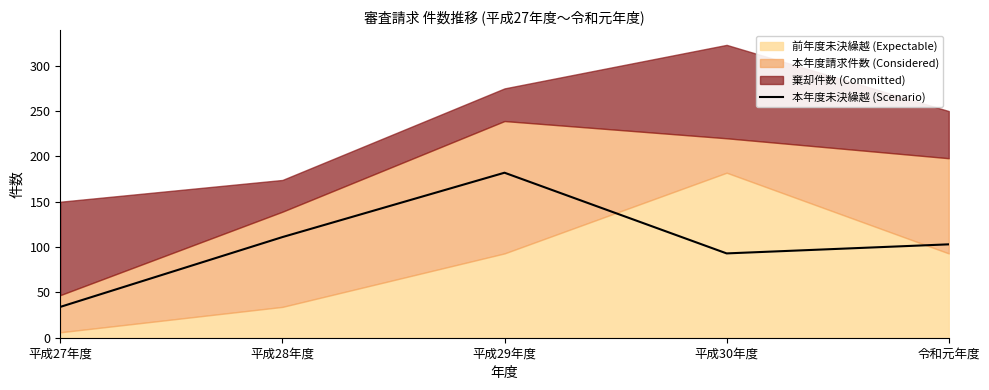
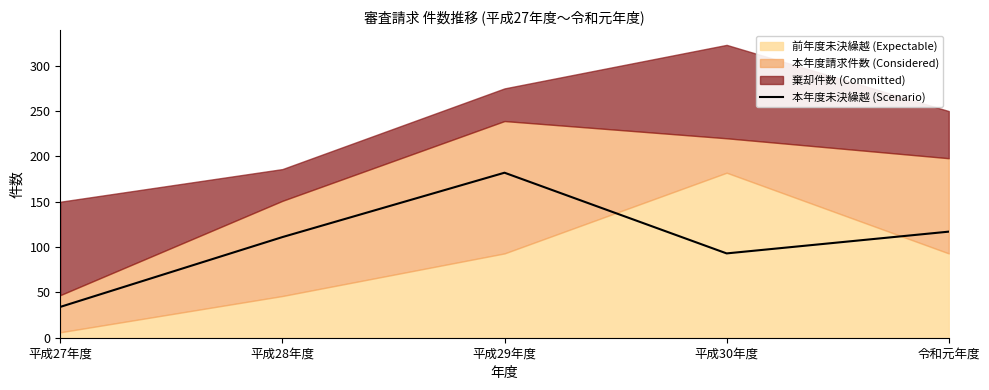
  {
    "本年度未決繰越 (Scenario)": {
      "平成27年度": 30,
      "平成28年度": 110,
      "平成29年度": 180,
      "平成30年度": 90,
-     "令和元年度": 100
+     "令和元年度": 120
    },
    "前年度未決繰越 (Expectable)": {
      "平成27年度": 10,
-     "平成28年度": 30,
+     "平成28年度": 50,
      "平成29年度": 90,
      "平成30年度": 180,
      "令和元年度": 90
    },
    "本年度請求件数 (Considered)": {
      "平成27年度": 40,
      "平成28年度": 110,
      "平成29年度": 150,
      "平成30年度": 40,
      "令和元年度": 110
    },
    "棄却件数 (Committed)": {
      "平成27年度": 100,
      "平成28年度": 40,
      "平成29年度": 40,
      "平成30年度": 100,
      "令和元年度": 50
    }
  }
